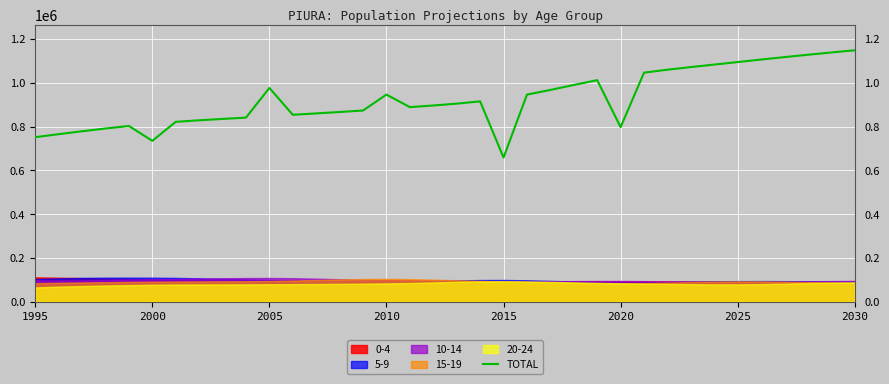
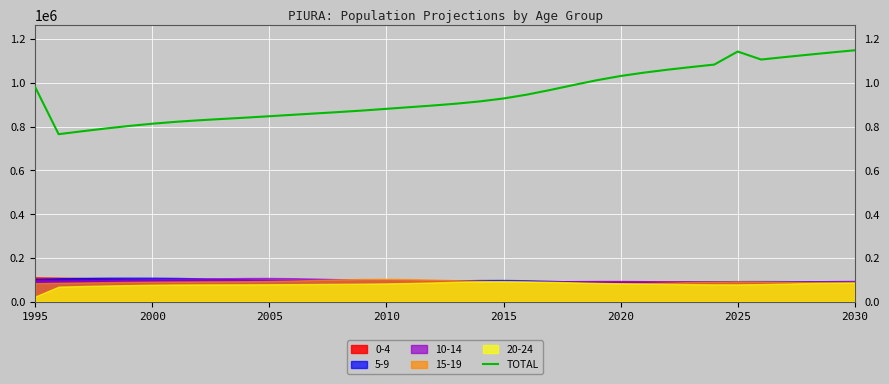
  {
    "TOTAL": {
-     "1995": 750000,
-     "2000": 730000,
-     "2005": 980000,
-     "2010": 950000,
-     "2015": 660000,
-     "2020": 800000,
-     "2025": 1090000,
+     "1995": 980000,
+     "2000": 810000,
+     "2005": 850000,
+     "2010": 880000,
+     "2015": 930000,
+     "2020": 1030000,
+     "2025": 1140000,
      "2030": 1150000
    },
    "15-19": {
      "1995": 80000
    },
    "20-24": {
-     "1995": 70000,
+     "1995": 20000,
      "2000": 80000,
      "2005": 80000
    }
  }
